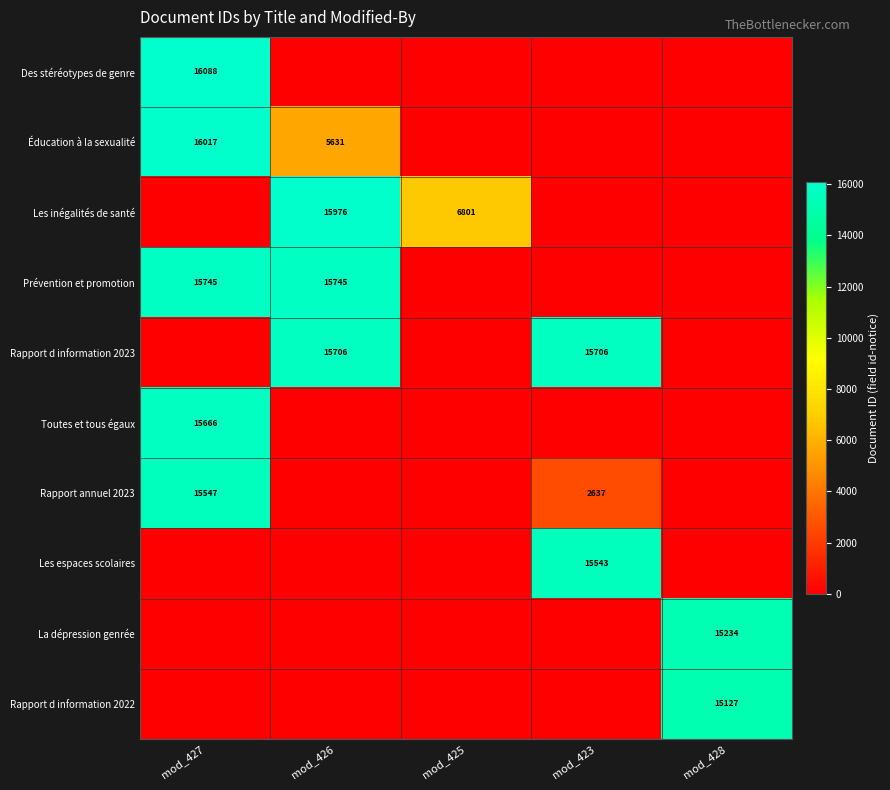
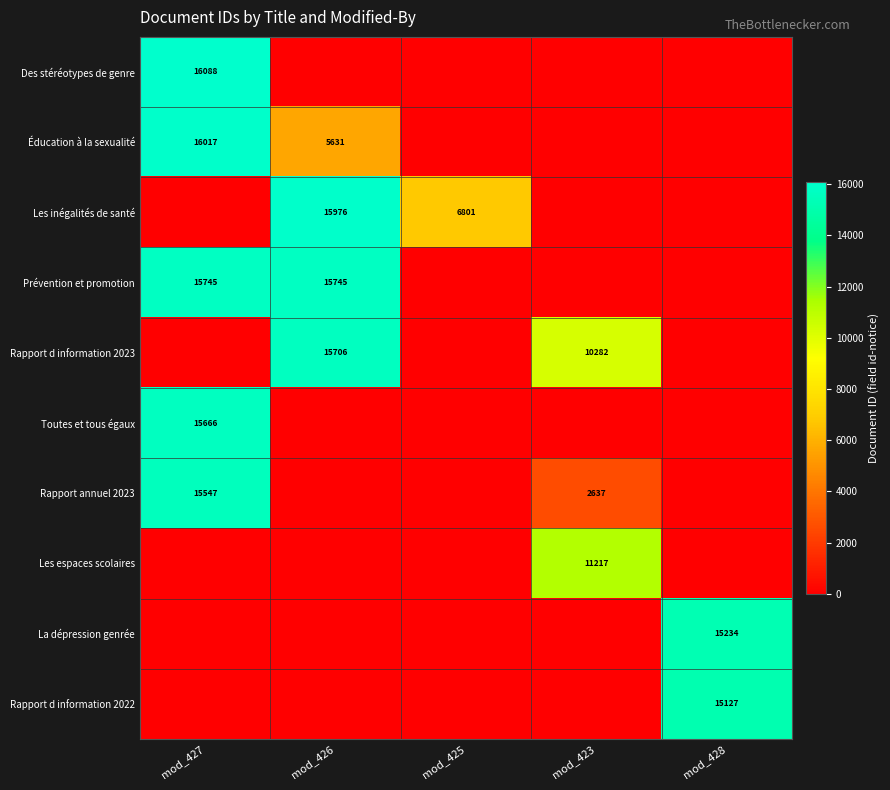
  {
    "Des stéréotypes de genre": {
      "mod_427": 16088
    },
    "Éducation à la sexualité": {
      "mod_427": 16017,
      "mod_426": 5631
    },
    "Les inégalités de santé": {
      "mod_426": 15976,
      "mod_425": 6801
    },
    "Prévention et promotion": {
      "mod_427": 15745,
      "mod_426": 15745
    },
    "Rapport d information 2023": {
      "mod_426": 15706,
-     "mod_423": 15706
+     "mod_423": 10282
    },
    "Toutes et tous égaux": {
      "mod_427": 15666
    },
    "Rapport annuel 2023": {
      "mod_427": 15547,
      "mod_423": 2637
    },
    "Les espaces scolaires": {
-     "mod_423": 15543
+     "mod_423": 11217
    },
    "La dépression genrée": {
      "mod_428": 15234
    },
    "Rapport d information 2022": {
      "mod_428": 15127
    }
  }
